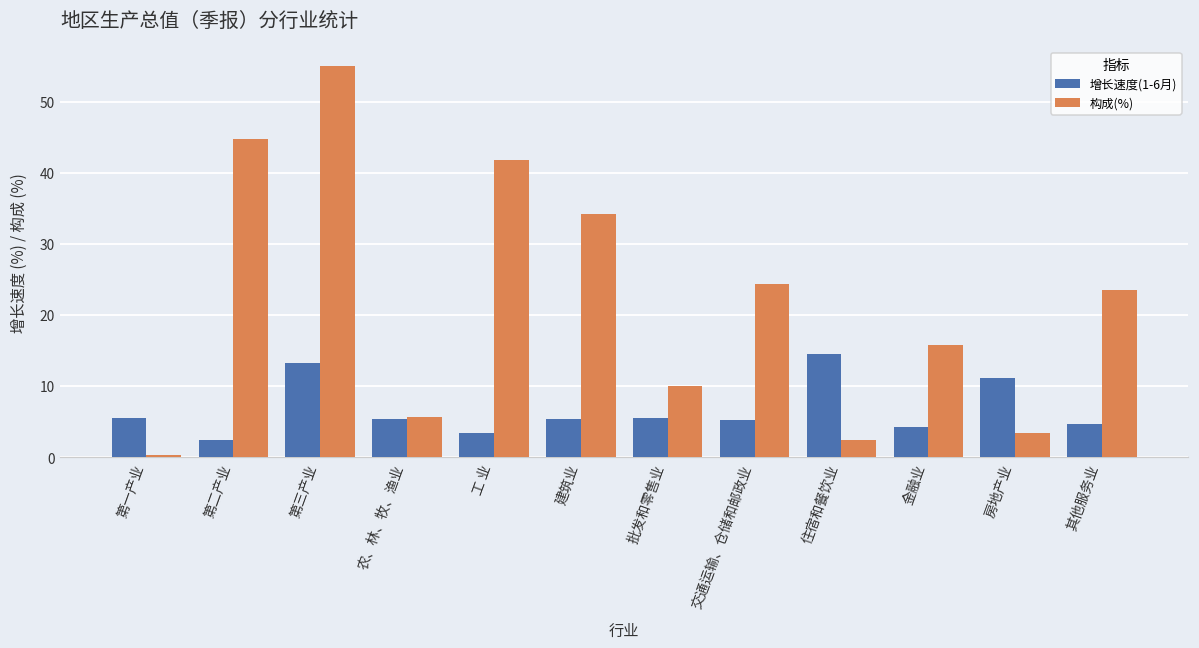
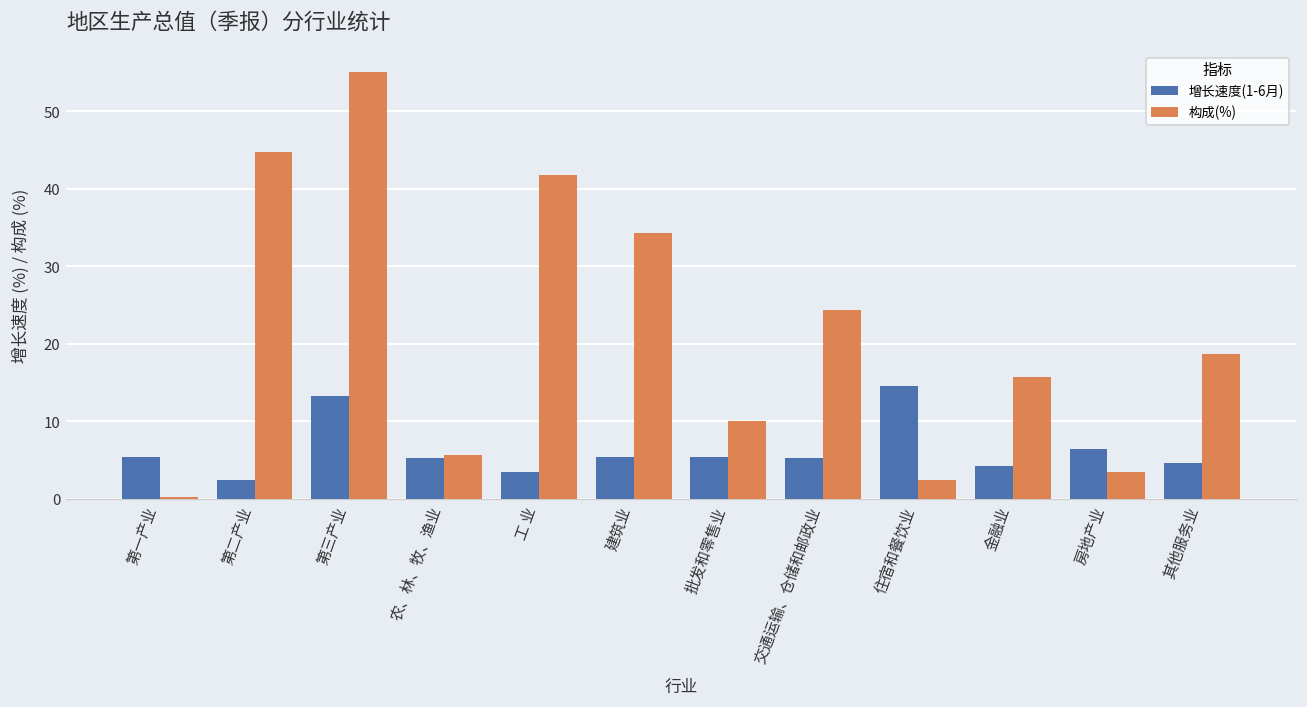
  {
    "增长速度(1-6月)": {
      "第一产业": 5,
      "第二产业": 2,
      "第三产业": 13,
      "农、林、牧、渔业": 5,
      "工 业": 3,
      "建筑业": 5,
      "批发和零售业": 5,
      "交通运输、仓储和邮政业": 5,
      "住宿和餐饮业": 15,
      "金融业": 4,
-     "房地产业": 11,
+     "房地产业": 6,
      "其他服务业": 5
    },
    "构成(%)": {
      "第二产业": 45,
      "第三产业": 55,
      "农、林、牧、渔业": 6,
      "工 业": 42,
      "建筑业": 34,
      "批发和零售业": 10,
      "交通运输、仓储和邮政业": 24,
      "住宿和餐饮业": 2,
      "金融业": 16,
      "房地产业": 3,
-     "其他服务业": 23
+     "其他服务业": 19
    }
  }
